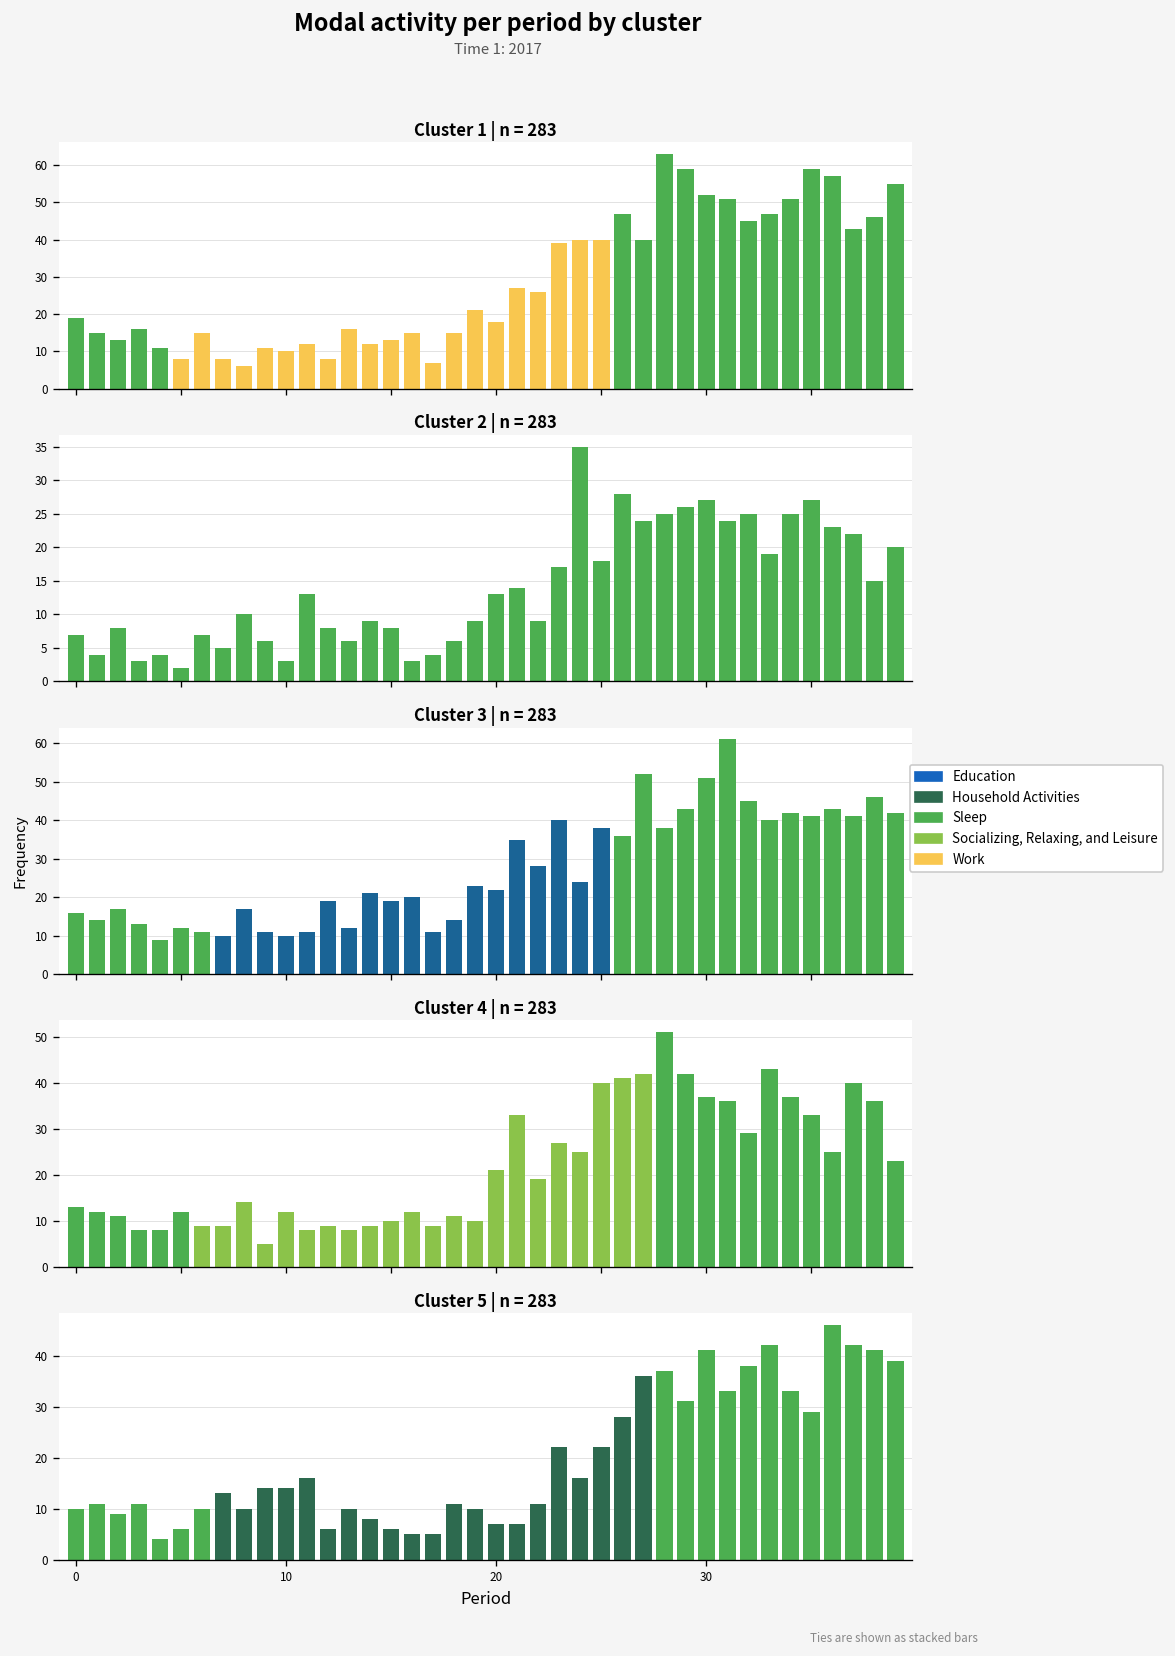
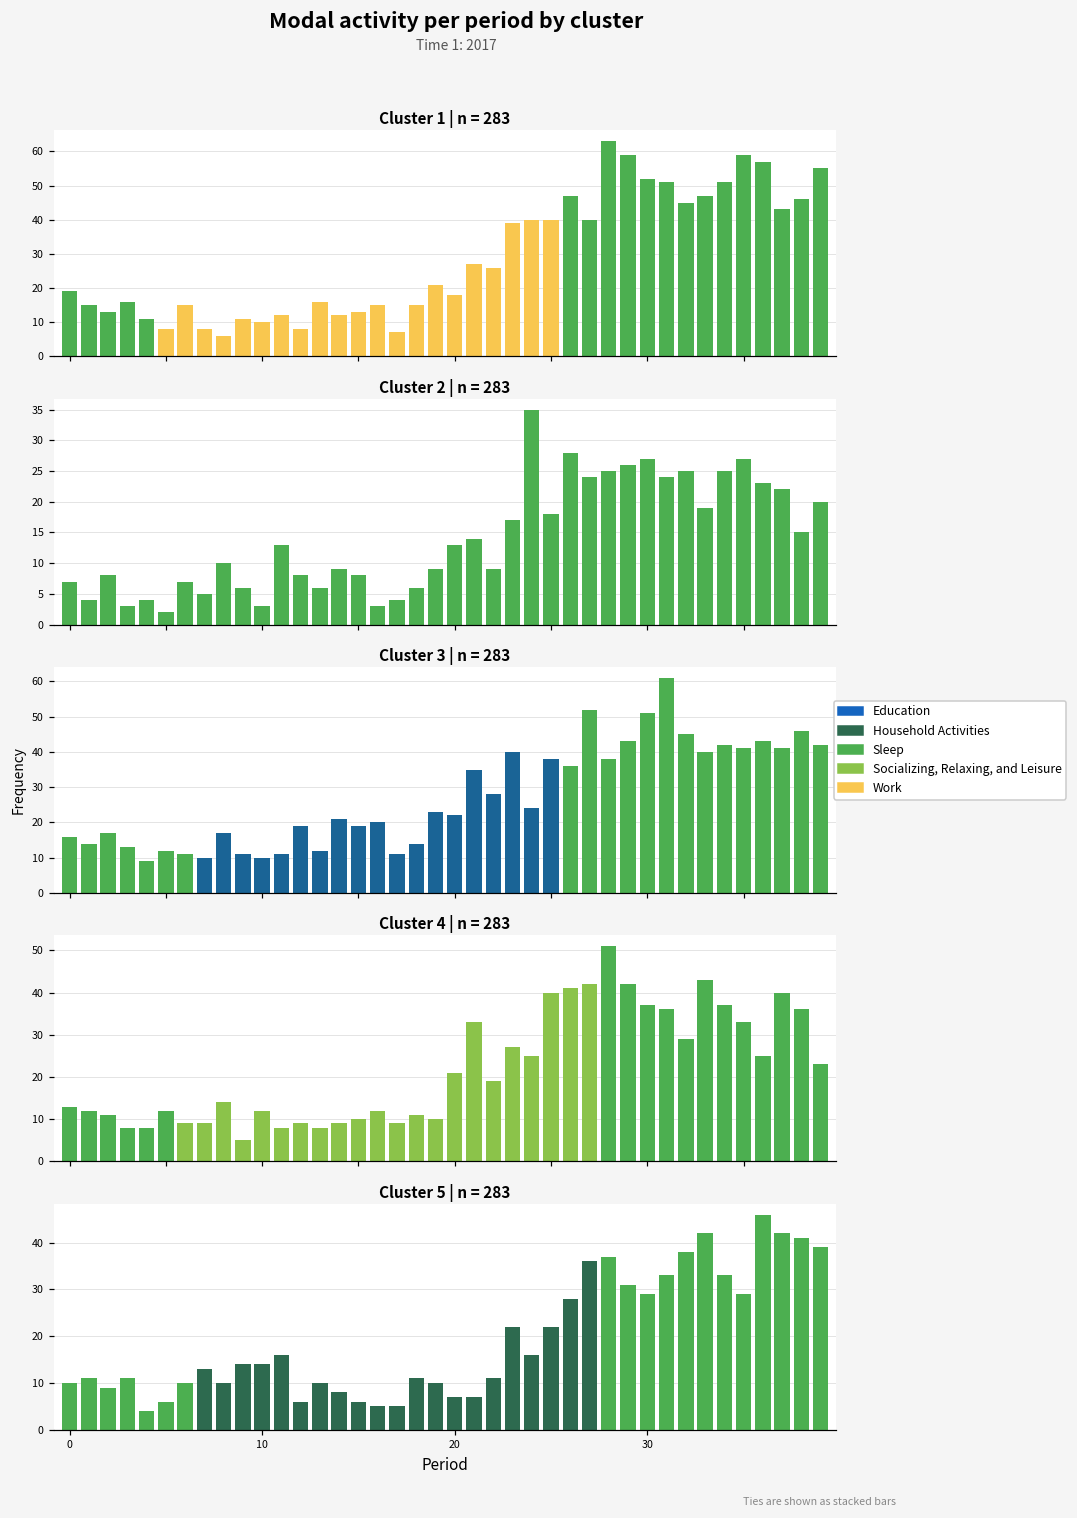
  {
    "Cluster 5 | n = 283": {
      "0": 10,
      "10": 14,
      "20": 7,
-     "30": 41
+     "30": 29
    }
  }
